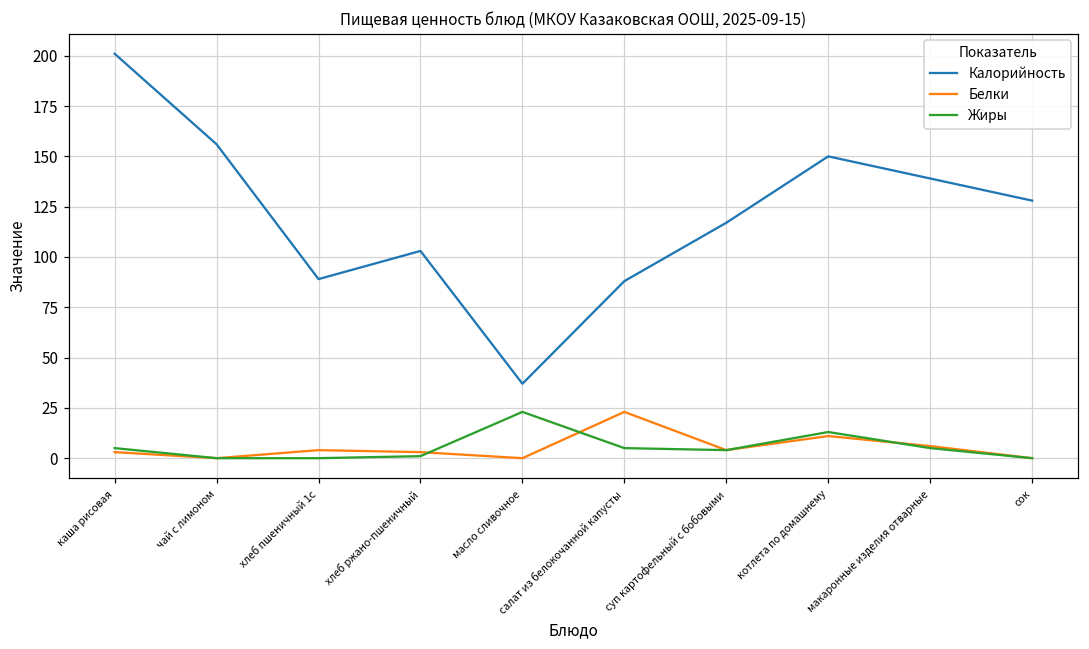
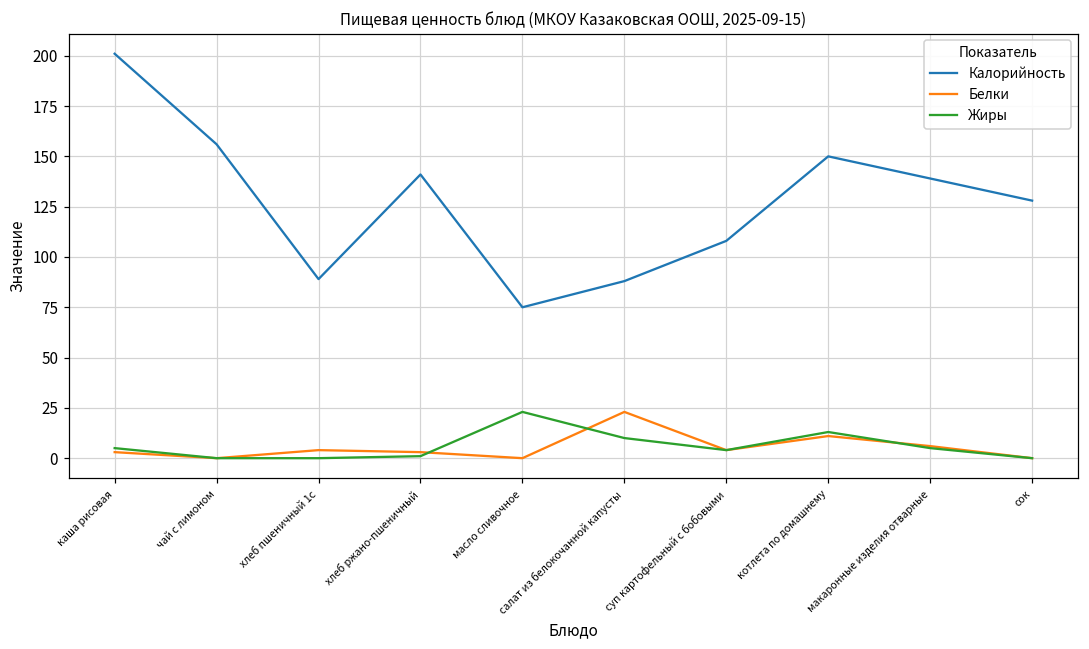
  {
    "Калорийность": {
      "каша рисовая": 201,
      "чай с лимоном": 156,
      "хлеб пшеничный 1с": 89,
-     "хлеб ржано-пшеничный": 103,
-     "масло сливочное": 37,
+     "хлеб ржано-пшеничный": 141,
+     "масло сливочное": 75,
      "салат из белокочанной капусты": 88,
-     "суп картофельный с бобовыми": 117,
+     "суп картофельный с бобовыми": 108,
      "котлета по домашнему": 150,
      "макаронные изделия отварные": 139,
      "сок": 128
    },
    "Белки": {
      "каша рисовая": 3,
      "хлеб пшеничный 1с": 4,
      "хлеб ржано-пшеничный": 3,
      "масло сливочное": 0,
      "салат из белокочанной капусты": 23,
      "котлета по домашнему": 11
    },
    "Жиры": {
      "каша рисовая": 5,
      "хлеб пшеничный 1с": 0,
      "хлеб ржано-пшеничный": 1,
      "масло сливочное": 23,
-     "салат из белокочанной капусты": 5,
+     "салат из белокочанной капусты": 10,
      "котлета по домашнему": 13
    }
  }
